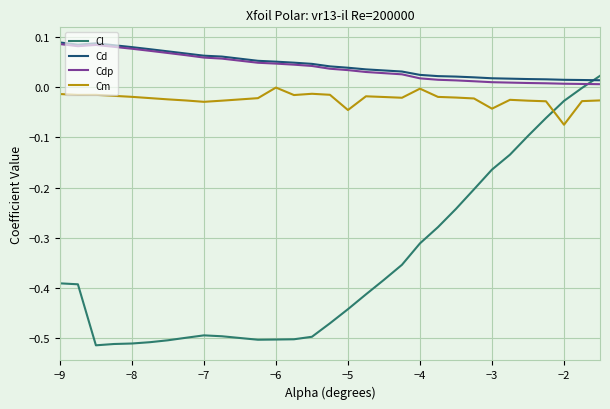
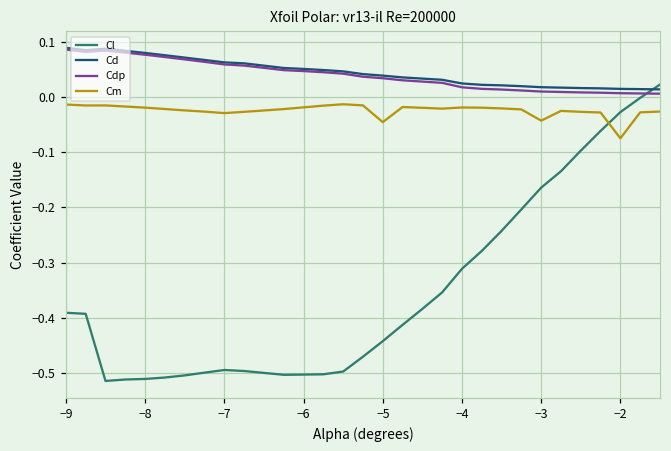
  {
    "Cdp": {
      "−4": 0.02,
      "−3": 0.01,
      "−2": 0.01
    },
    "Cm": {
      "−9": -0.01,
      "−8": -0.02,
      "−7": -0.03,
-     "−6": 0.00,
+     "−6": -0.02,
      "−5": -0.05,
-     "−4": 0.00,
+     "−4": -0.02,
      "−3": -0.04,
      "−2": -0.08
    }
  }
